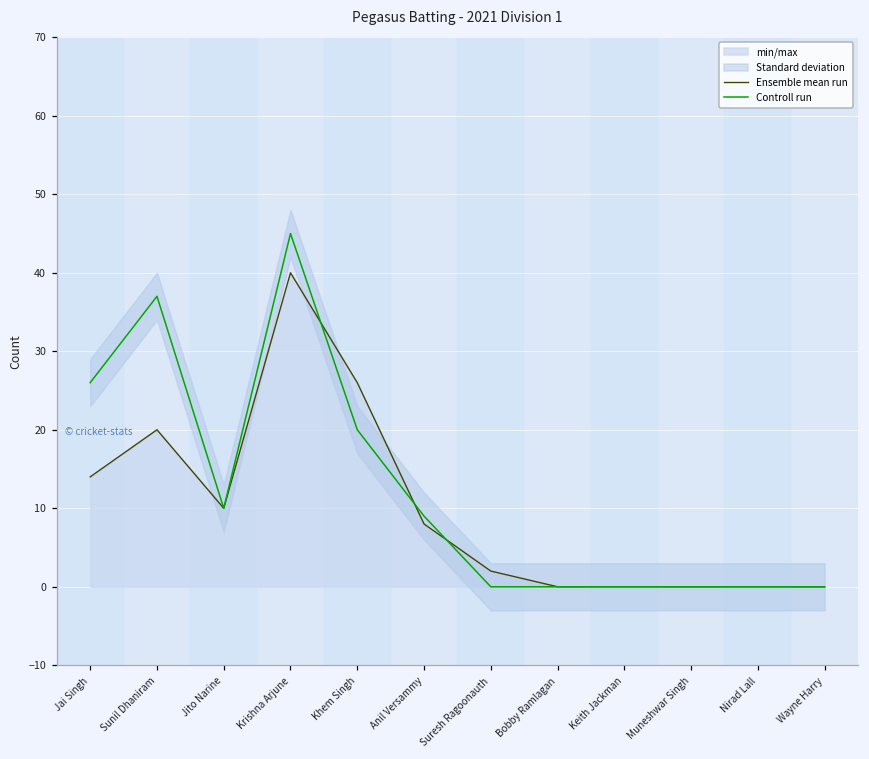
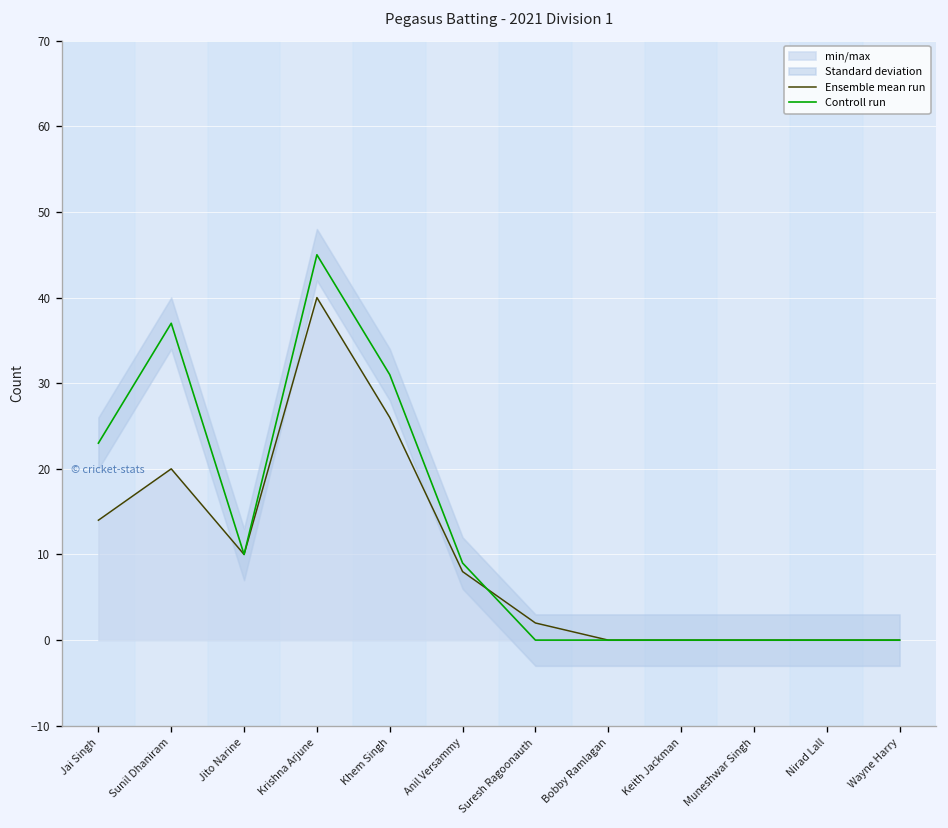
  {
    "Controll run": {
-     "Jai Singh": 26,
+     "Jai Singh": 23,
      "Sunil Dhaniram": 37,
      "Krishna Arjune": 45,
-     "Khem Singh": 20,
+     "Khem Singh": 31,
      "Anil Versammy": 9,
      "Suresh Ragoonauth": 0
    }
  }
